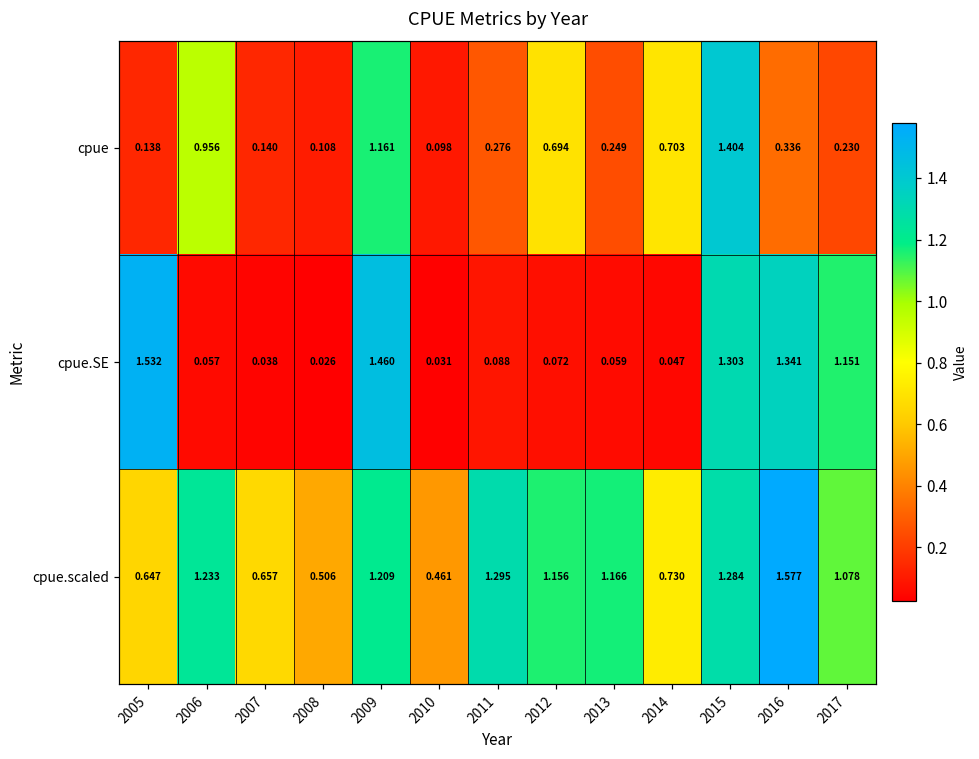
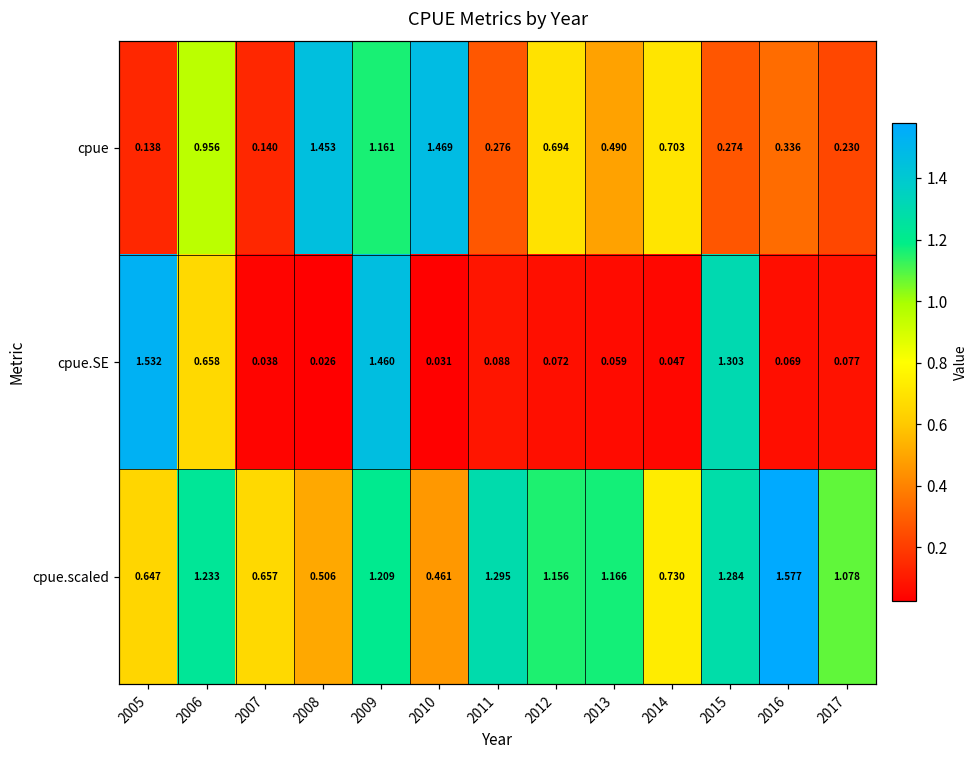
  {
    "cpue": {
      "2005": 0.138,
      "2006": 0.956,
      "2007": 0.140,
-     "2008": 0.108,
+     "2008": 1.453,
      "2009": 1.161,
-     "2010": 0.098,
+     "2010": 1.469,
      "2011": 0.276,
      "2012": 0.694,
-     "2013": 0.249,
+     "2013": 0.490,
      "2014": 0.703,
-     "2015": 1.404,
+     "2015": 0.274,
      "2016": 0.336,
      "2017": 0.230
    },
    "cpue.SE": {
      "2005": 1.532,
-     "2006": 0.057,
+     "2006": 0.658,
      "2007": 0.038,
      "2008": 0.026,
      "2009": 1.460,
      "2010": 0.031,
      "2011": 0.088,
      "2012": 0.072,
      "2013": 0.059,
      "2014": 0.047,
      "2015": 1.303,
-     "2016": 1.341,
-     "2017": 1.151
+     "2016": 0.069,
+     "2017": 0.077
    },
    "cpue.scaled": {
      "2005": 0.647,
      "2006": 1.233,
      "2007": 0.657,
      "2008": 0.506,
      "2009": 1.209,
      "2010": 0.461,
      "2011": 1.295,
      "2012": 1.156,
      "2013": 1.166,
      "2014": 0.730,
      "2015": 1.284,
      "2016": 1.577,
      "2017": 1.078
    }
  }
